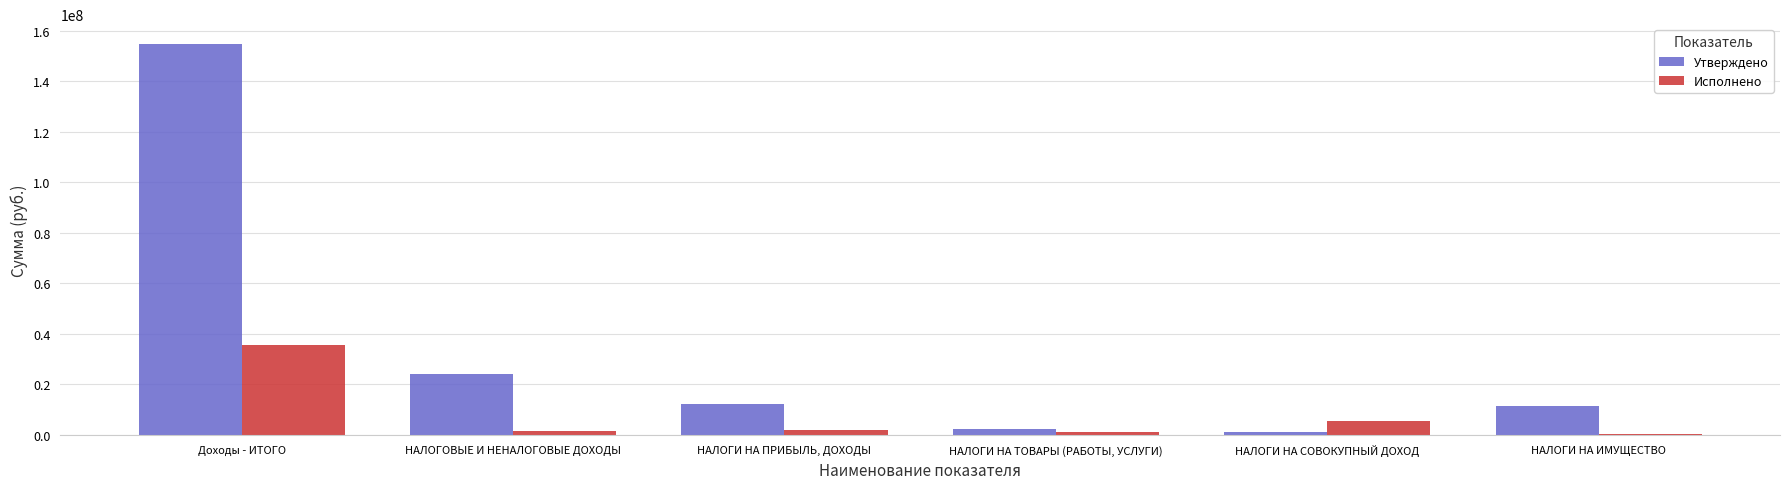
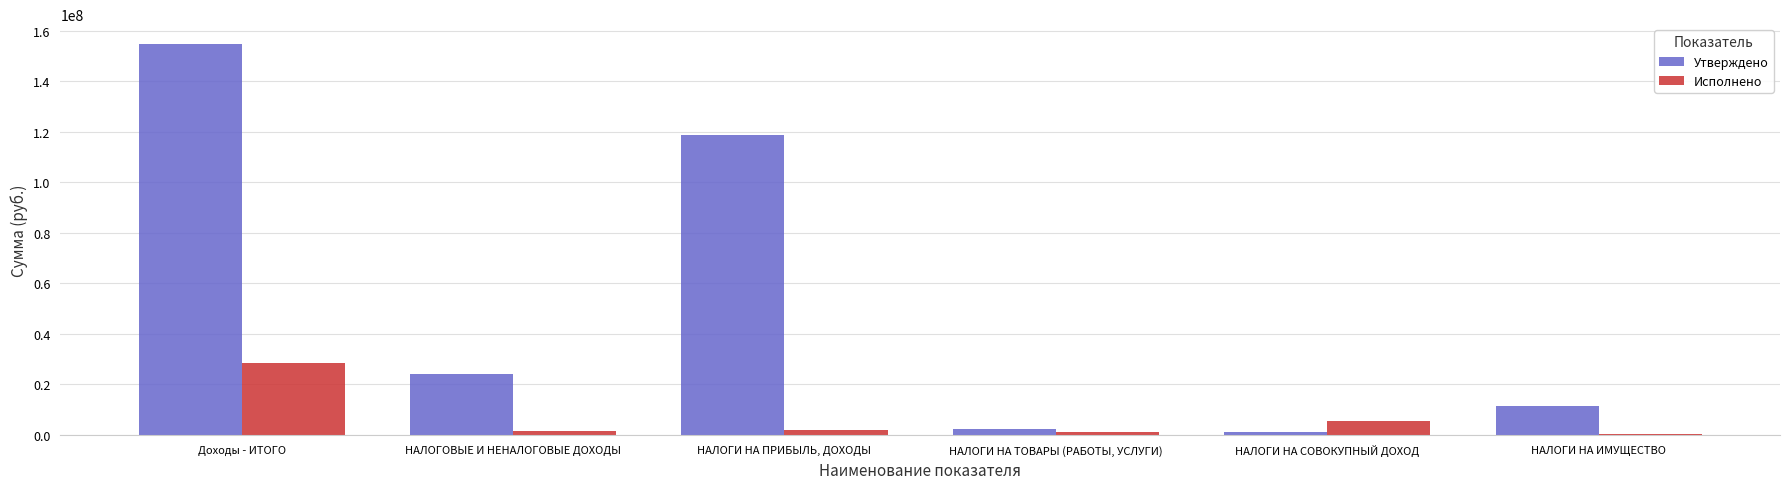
  {
    "Утверждено": {
      "Доходы - ИТОГО": 155000000,
      "НАЛОГОВЫЕ И НЕНАЛОГОВЫЕ ДОХОДЫ": 24000000,
-     "НАЛОГИ НА ПРИБЫЛЬ, ДОХОДЫ": 12000000,
+     "НАЛОГИ НА ПРИБЫЛЬ, ДОХОДЫ": 119000000,
      "НАЛОГИ НА ТОВАРЫ (РАБОТЫ, УСЛУГИ)": 2000000,
      "НАЛОГИ НА СОВОКУПНЫЙ ДОХОД": 1000000,
      "НАЛОГИ НА ИМУЩЕСТВО": 11000000
    },
    "Исполнено": {
-     "Доходы - ИТОГО": 35000000,
+     "Доходы - ИТОГО": 28000000,
      "НАЛОГОВЫЕ И НЕНАЛОГОВЫЕ ДОХОДЫ": 2000000,
      "НАЛОГИ НА ПРИБЫЛЬ, ДОХОДЫ": 2000000,
      "НАЛОГИ НА ТОВАРЫ (РАБОТЫ, УСЛУГИ)": 1000000,
      "НАЛОГИ НА СОВОКУПНЫЙ ДОХОД": 5000000
    }
  }
